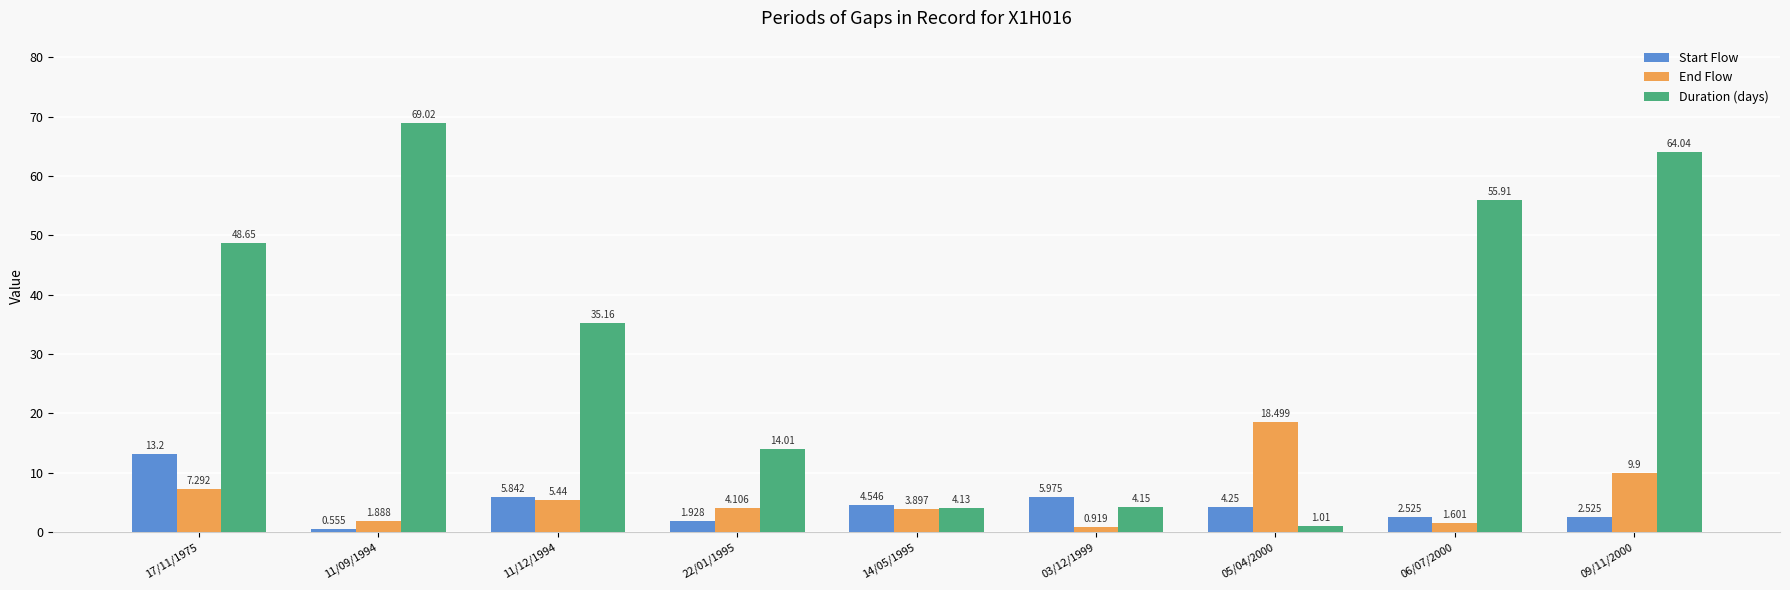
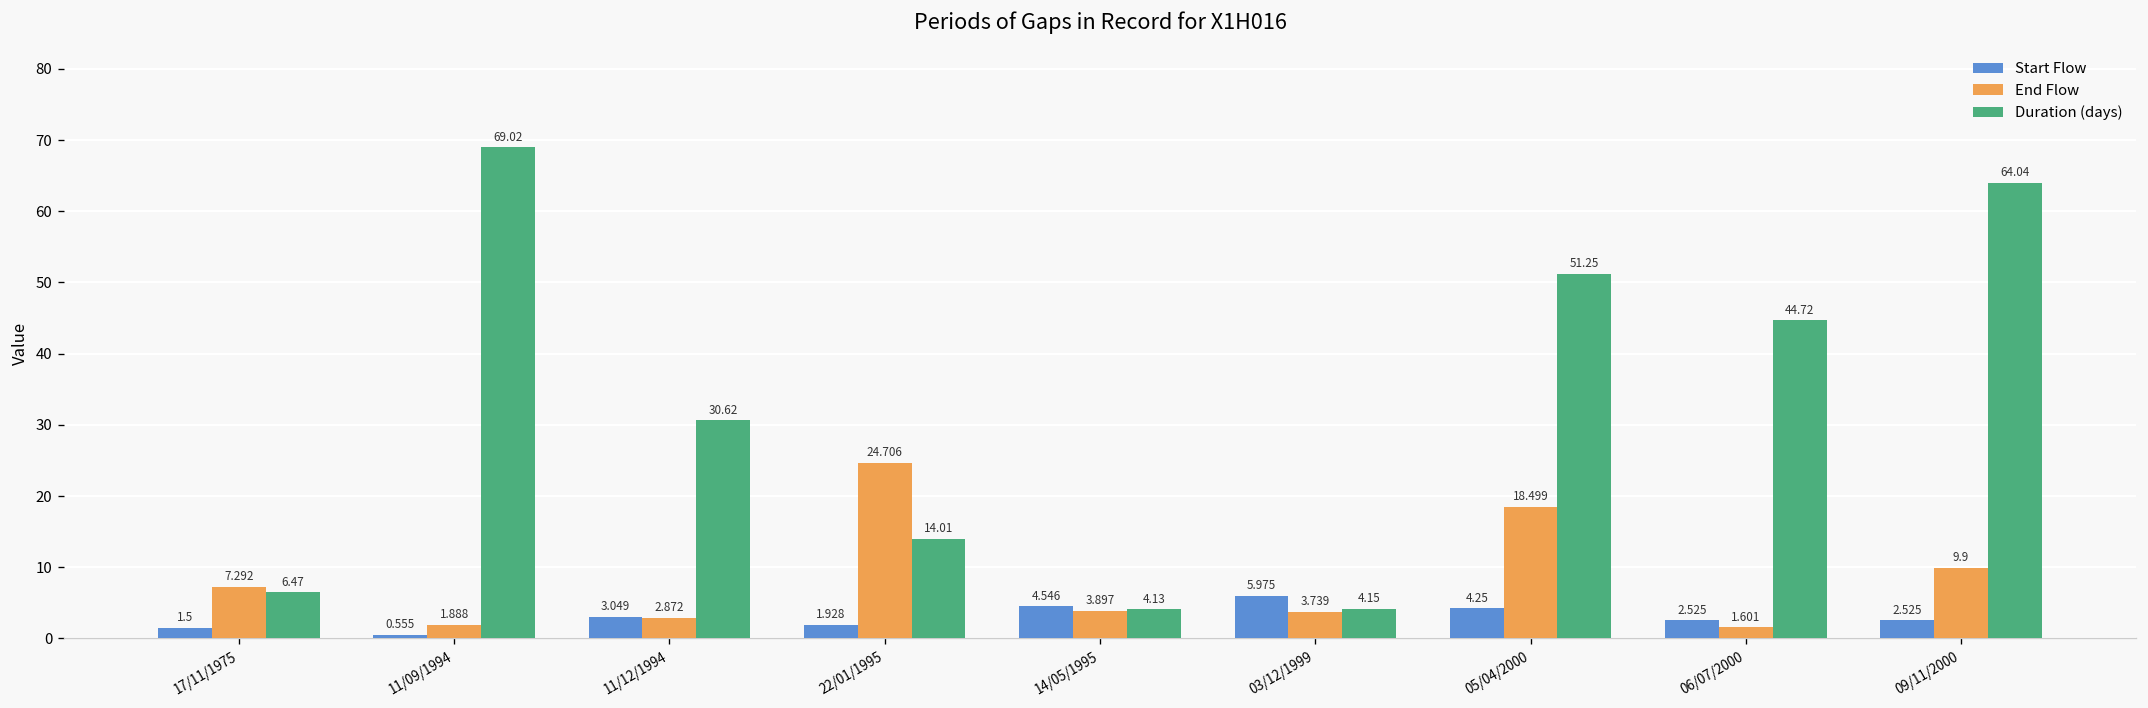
  {
    "Start Flow": {
-     "17/11/1975": 13.2,
+     "17/11/1975": 1.5,
      "11/09/1994": 0.555,
-     "11/12/1994": 5.842,
+     "11/12/1994": 3.049,
      "22/01/1995": 1.928,
      "14/05/1995": 4.546,
      "03/12/1999": 5.975,
      "05/04/2000": 4.25,
      "06/07/2000": 2.525,
      "09/11/2000": 2.525
    },
    "End Flow": {
      "17/11/1975": 7.292,
      "11/09/1994": 1.888,
-     "11/12/1994": 5.44,
-     "22/01/1995": 4.106,
+     "11/12/1994": 2.872,
+     "22/01/1995": 24.706,
      "14/05/1995": 3.897,
-     "03/12/1999": 0.919,
+     "03/12/1999": 3.739,
      "05/04/2000": 18.499,
      "06/07/2000": 1.601,
      "09/11/2000": 9.9
    },
    "Duration (days)": {
-     "17/11/1975": 48.65,
+     "17/11/1975": 6.47,
      "11/09/1994": 69.02,
-     "11/12/1994": 35.16,
+     "11/12/1994": 30.62,
      "22/01/1995": 14.01,
      "14/05/1995": 4.13,
      "03/12/1999": 4.15,
-     "05/04/2000": 1.01,
-     "06/07/2000": 55.91,
+     "05/04/2000": 51.25,
+     "06/07/2000": 44.72,
      "09/11/2000": 64.04
    }
  }
